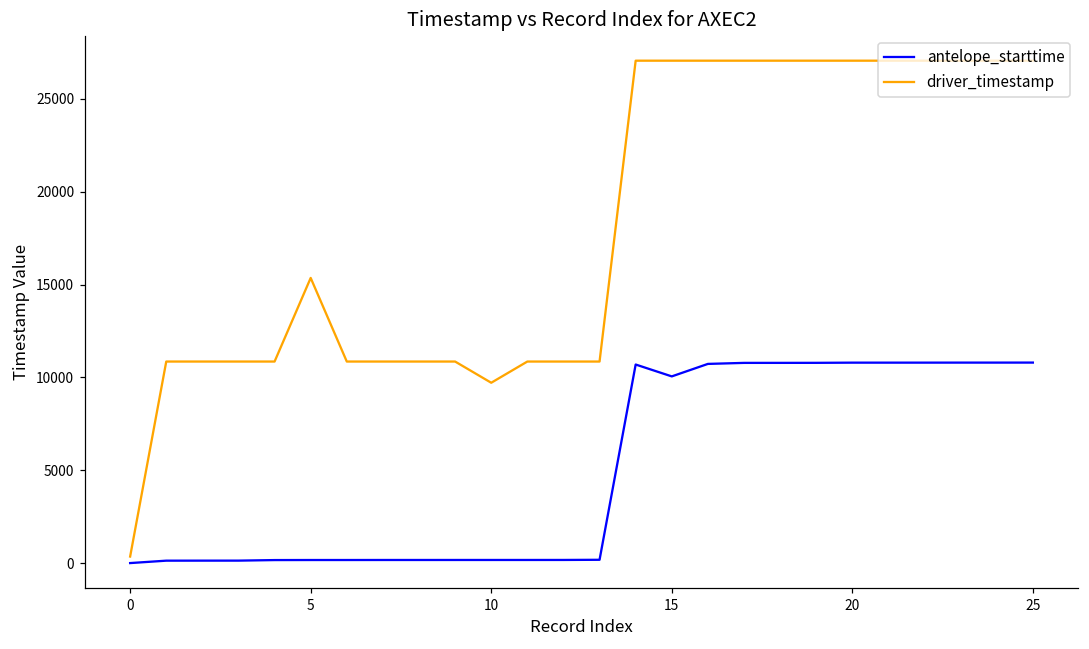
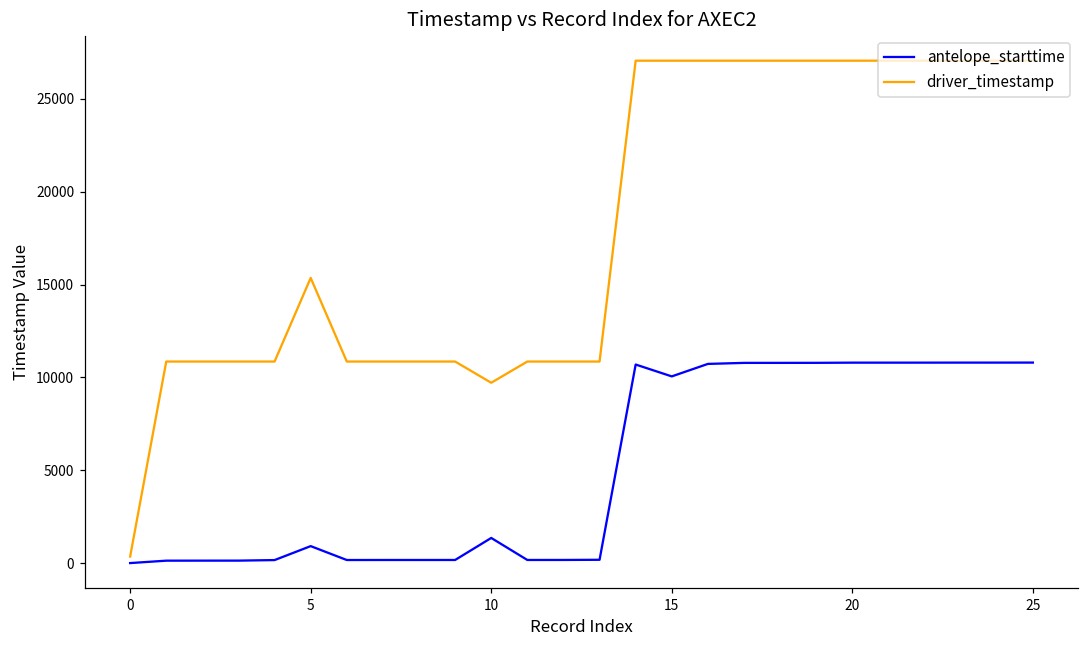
  {
    "antelope_starttime": {
      "0": 0,
-     "5": 200,
-     "10": 200,
+     "5": 900,
+     "10": 1400,
      "15": 10100,
      "20": 10800,
      "25": 10800
    },
    "driver_timestamp": {
      "0": 400,
      "5": 15400,
      "10": 9700,
      "15": 27100,
      "20": 27100
    }
  }
